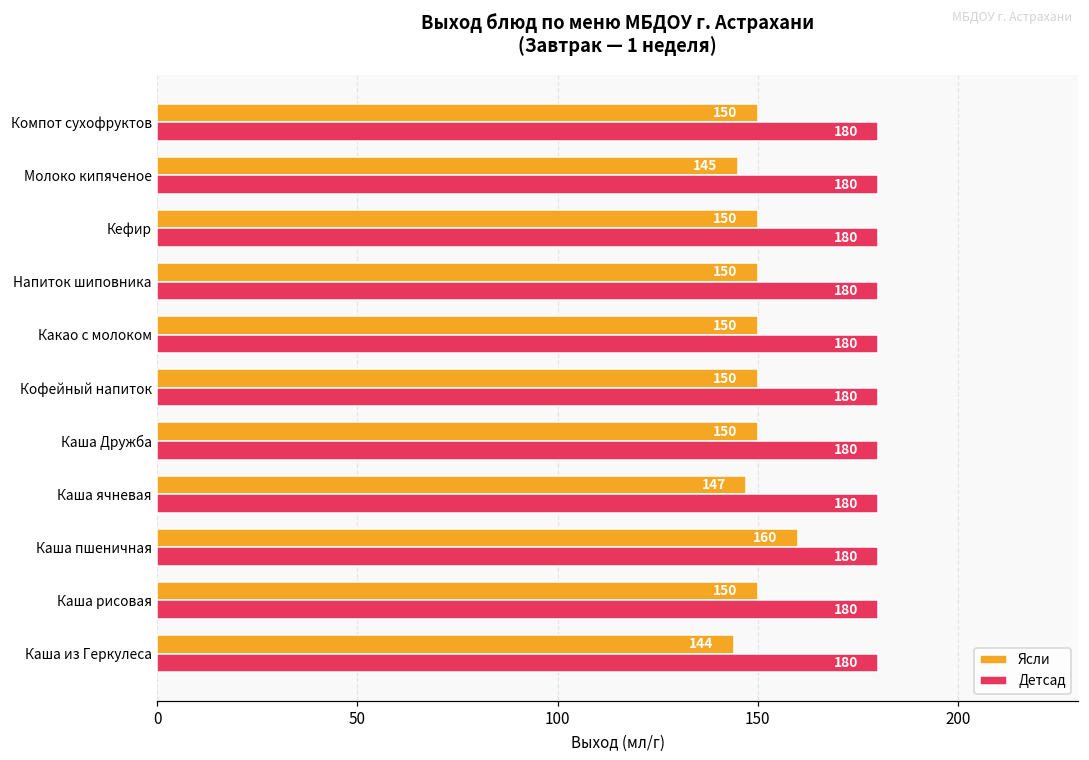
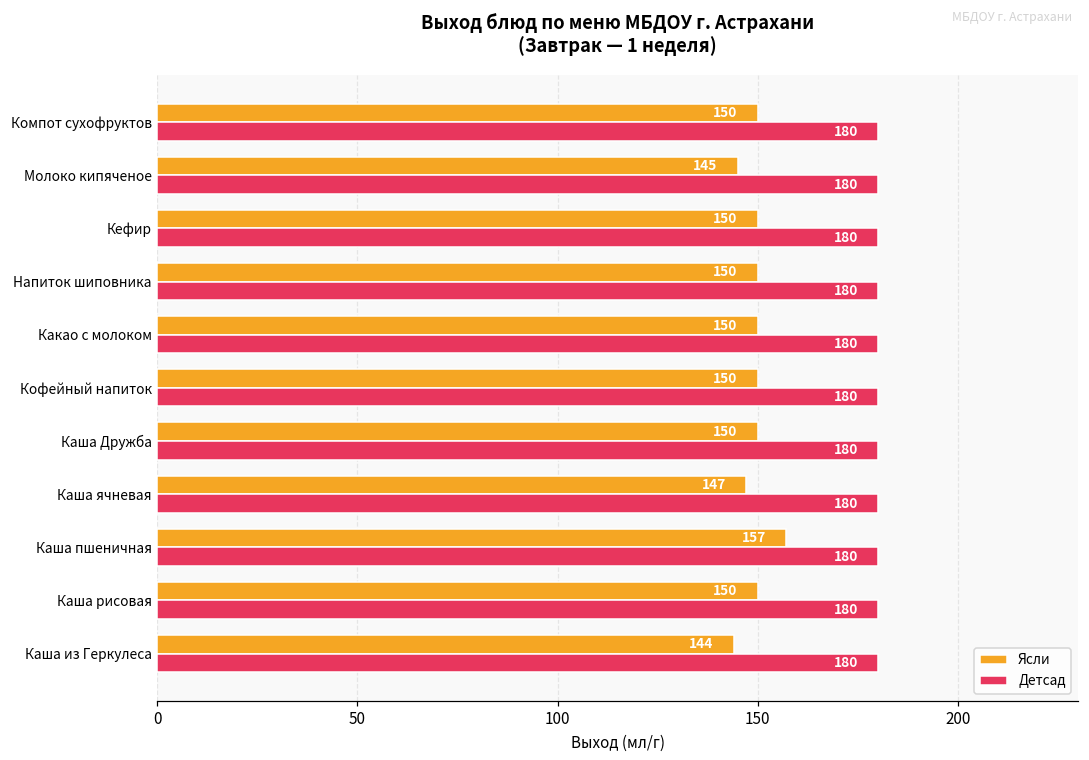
  {
    "Ясли": {
      "Компот сухофруктов": 150,
      "Молоко кипяченое": 145,
      "Кефир": 150,
      "Напиток шиповника": 150,
      "Какао с молоком": 150,
      "Кофейный напиток": 150,
      "Каша Дружба": 150,
      "Каша ячневая": 147,
-     "Каша пшеничная": 160,
+     "Каша пшеничная": 157,
      "Каша рисовая": 150,
      "Каша из Геркулеса": 144
    },
    "Детсад": {
      "Компот сухофруктов": 180,
      "Молоко кипяченое": 180,
      "Кефир": 180,
      "Напиток шиповника": 180,
      "Какао с молоком": 180,
      "Кофейный напиток": 180,
      "Каша Дружба": 180,
      "Каша ячневая": 180,
      "Каша пшеничная": 180,
      "Каша рисовая": 180,
      "Каша из Геркулеса": 180
    }
  }
